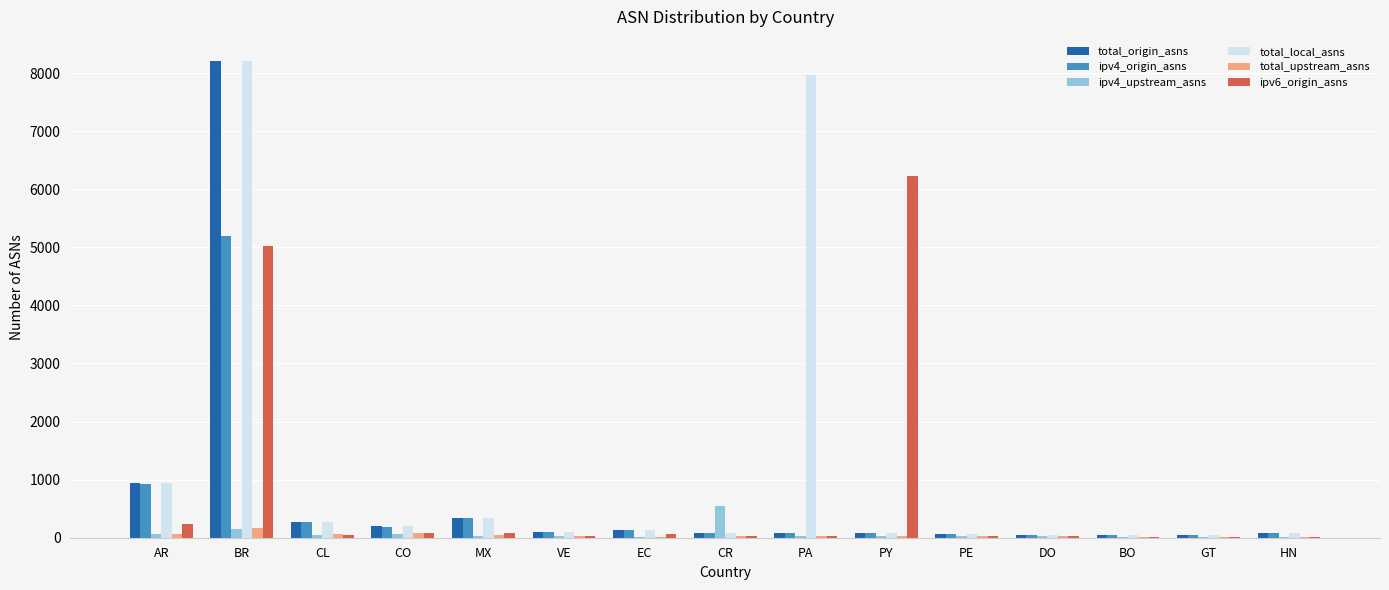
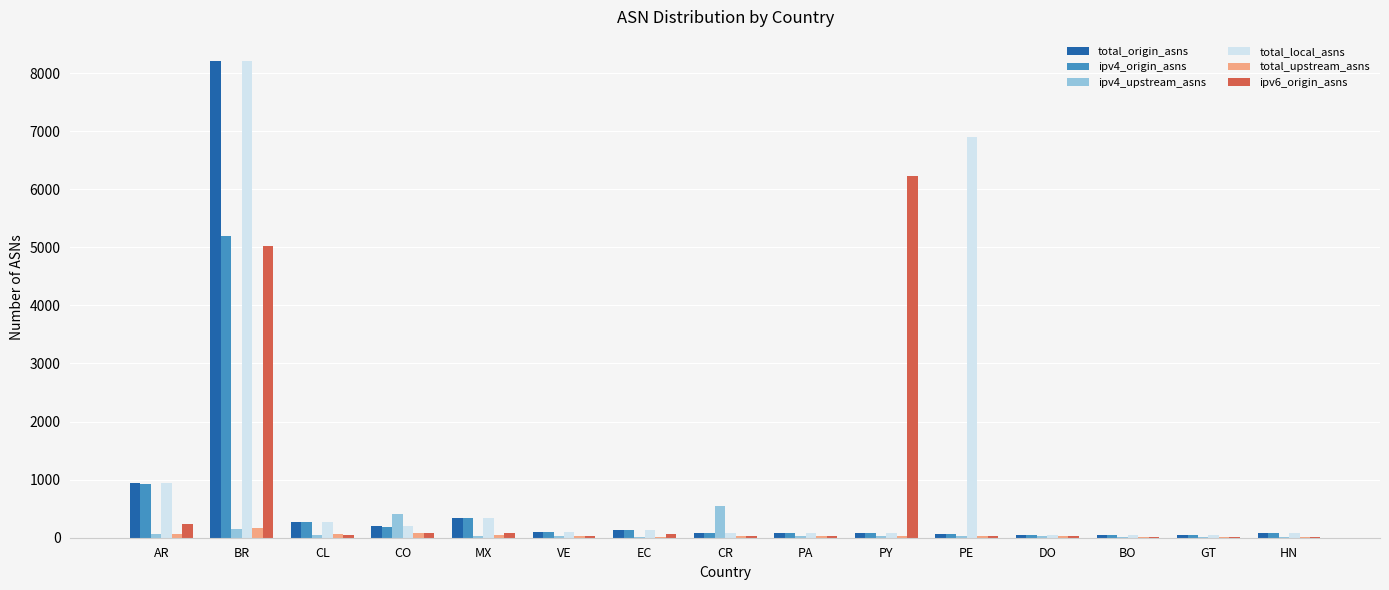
  {
    "total_origin_asns": {
      "AR": 900,
      "BR": 8200,
      "CL": 300,
      "CO": 200,
      "MX": 300,
      "VE": 100,
      "EC": 100,
      "CR": 100,
      "PA": 100,
      "PY": 100,
      "PE": 100,
      "DO": 100,
      "GT": 0,
      "HN": 100
    },
    "ipv4_origin_asns": {
      "AR": 900,
      "BR": 5200,
      "CL": 300,
      "CO": 200,
      "MX": 300,
      "VE": 100,
      "EC": 100,
      "CR": 100,
      "PA": 100,
      "PY": 100,
      "PE": 100,
      "DO": 100,
      "GT": 0,
      "HN": 100
    },
    "ipv4_upstream_asns": {
      "AR": 100,
      "BR": 200,
      "CL": 0,
-     "CO": 100,
+     "CO": 400,
      "CR": 500
    },
    "total_local_asns": {
      "AR": 900,
      "BR": 8200,
      "CL": 300,
      "CO": 200,
      "MX": 300,
      "VE": 100,
      "EC": 100,
      "CR": 100,
-     "PA": 8000,
+     "PA": 100,
      "PY": 100,
-     "PE": 100,
+     "PE": 6900,
      "DO": 100,
      "GT": 0,
      "HN": 100
    },
    "total_upstream_asns": {
      "AR": 100,
      "BR": 200,
      "CL": 100,
      "CO": 100
    },
    "ipv6_origin_asns": {
      "AR": 200,
      "BR": 5000,
      "CL": 100,
      "CO": 100,
      "MX": 100,
      "EC": 100,
      "PY": 6200
    }
  }
